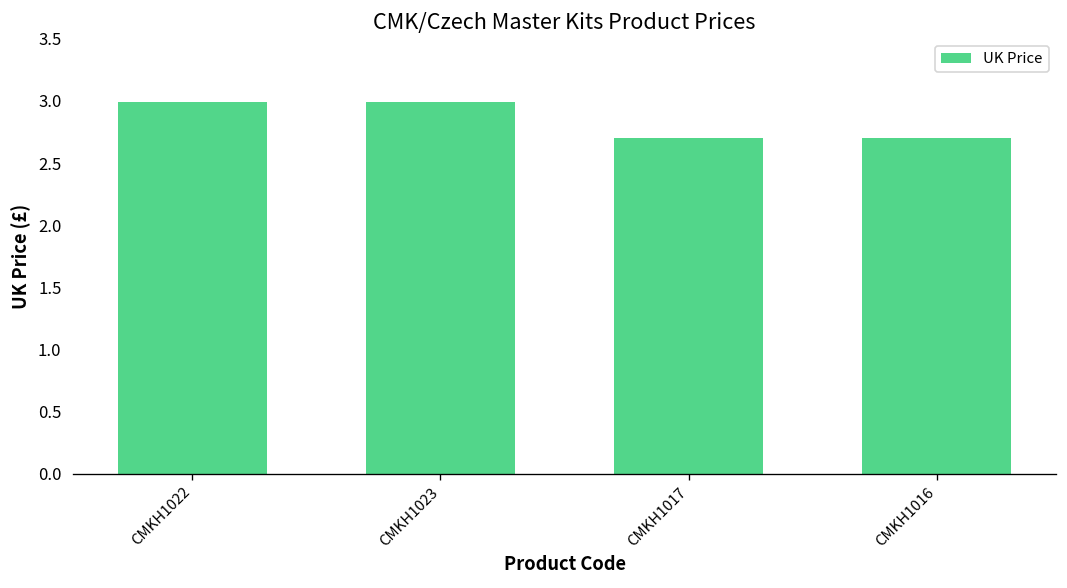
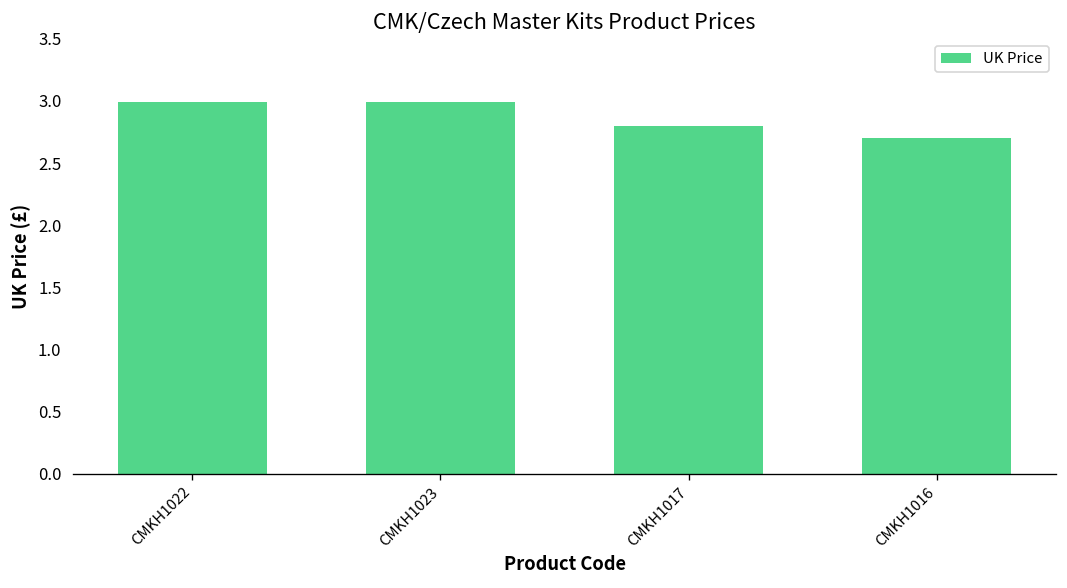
  {
    "CMKH1022": 3.0,
    "CMKH1023": 3.0,
-   "CMKH1017": 2.7,
+   "CMKH1017": 2.8,
    "CMKH1016": 2.7
  }
